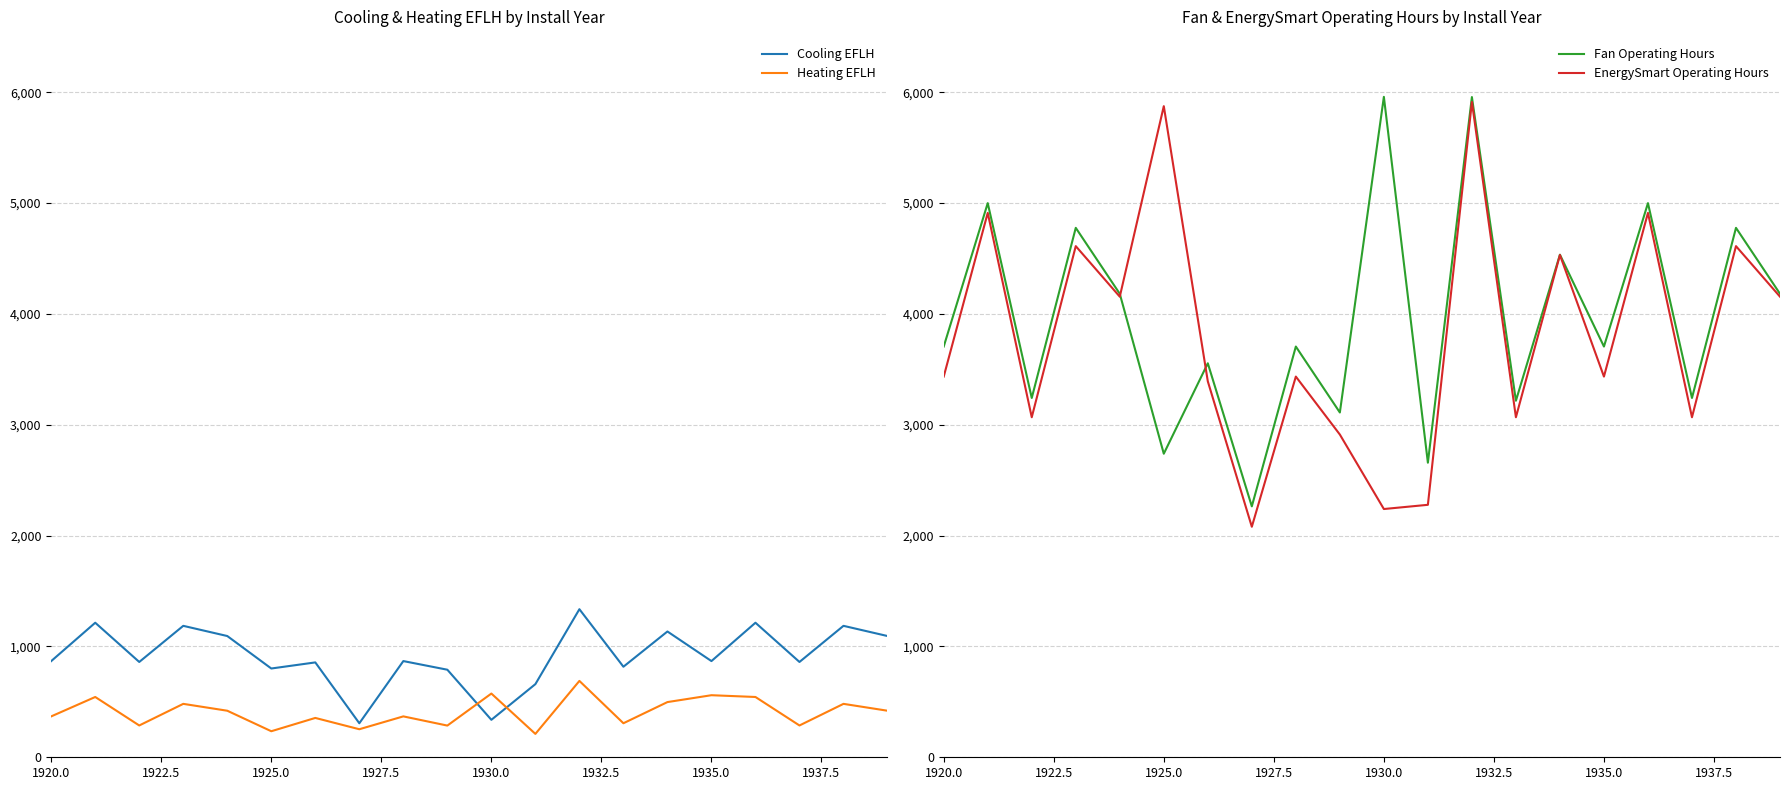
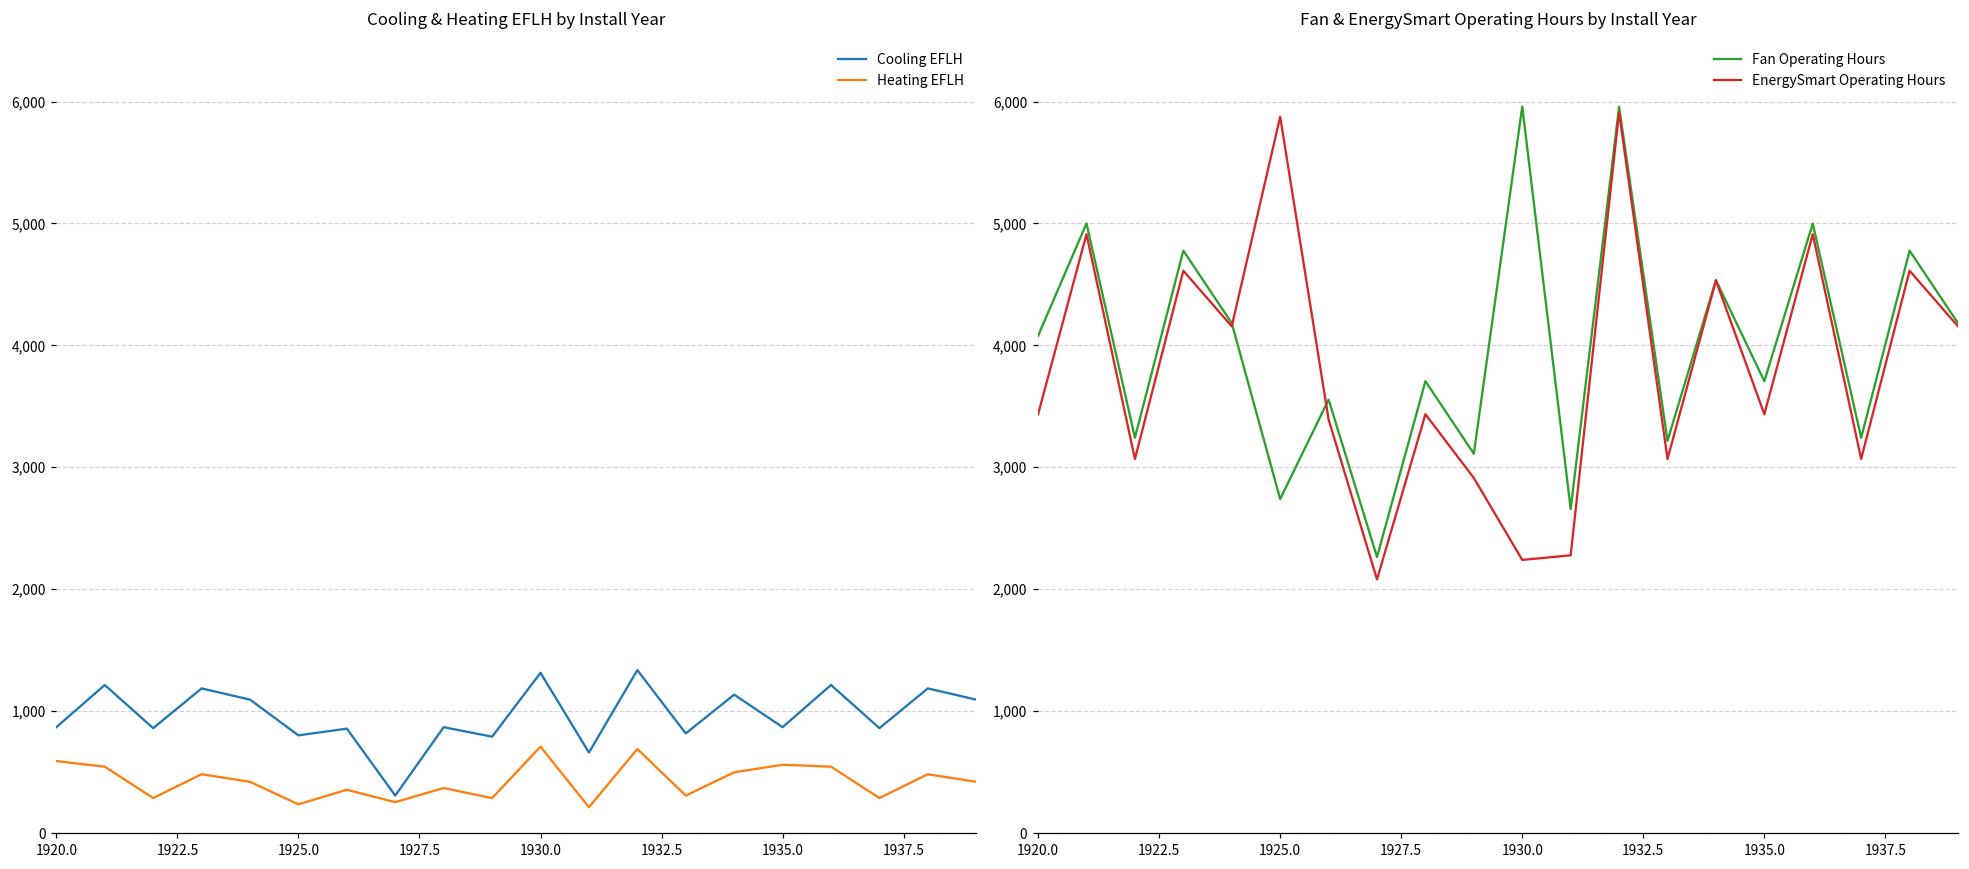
  {
    "Cooling & Heating EFLH by Install Year": {
      "Cooling EFLH": {
        "1920.0": "870",
        "1925.0": "800",
-       "1930.0": "340",
+       "1930.0": "1,310",
        "1935.0": "870"
      },
      "Heating EFLH": {
-       "1920.0": "370",
+       "1920.0": "590",
        "1925.0": "240",
-       "1930.0": "580",
+       "1930.0": "710",
        "1935.0": "560"
      }
    },
    "Fan & EnergySmart Operating Hours by Install Year": {
      "Fan Operating Hours": {
-       "1920.0": "3,710",
+       "1920.0": "4,080",
        "1925.0": "2,740",
        "1930.0": "5,960",
        "1935.0": "3,710"
      },
      "EnergySmart Operating Hours": {
        "1920.0": "3,440",
        "1925.0": "5,880",
        "1930.0": "2,240",
        "1935.0": "3,440"
      }
    }
  }
